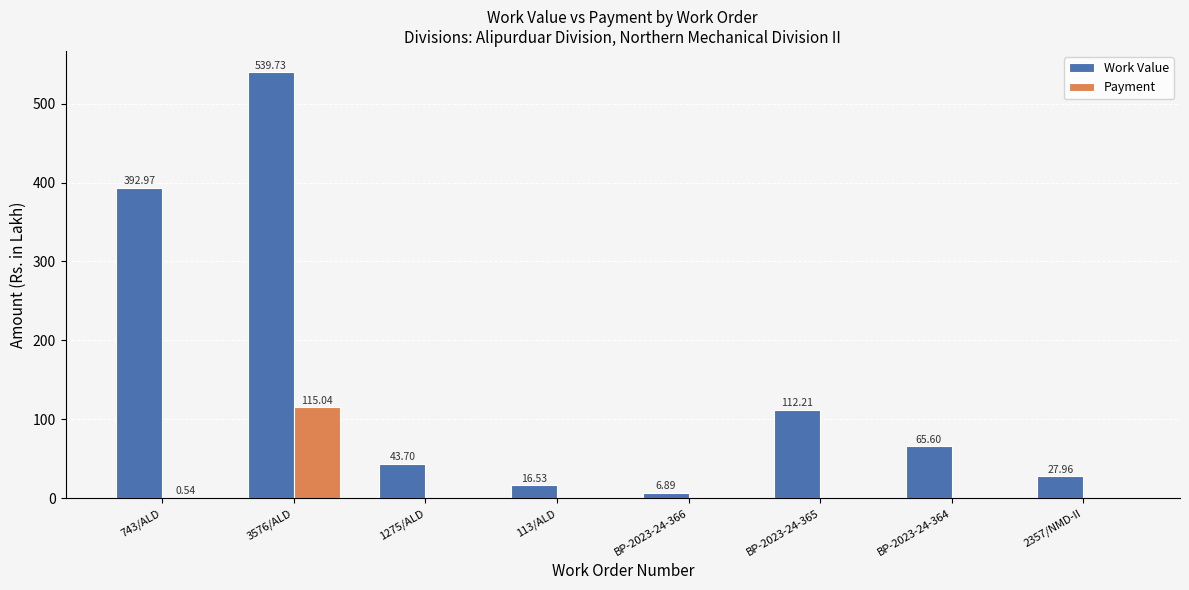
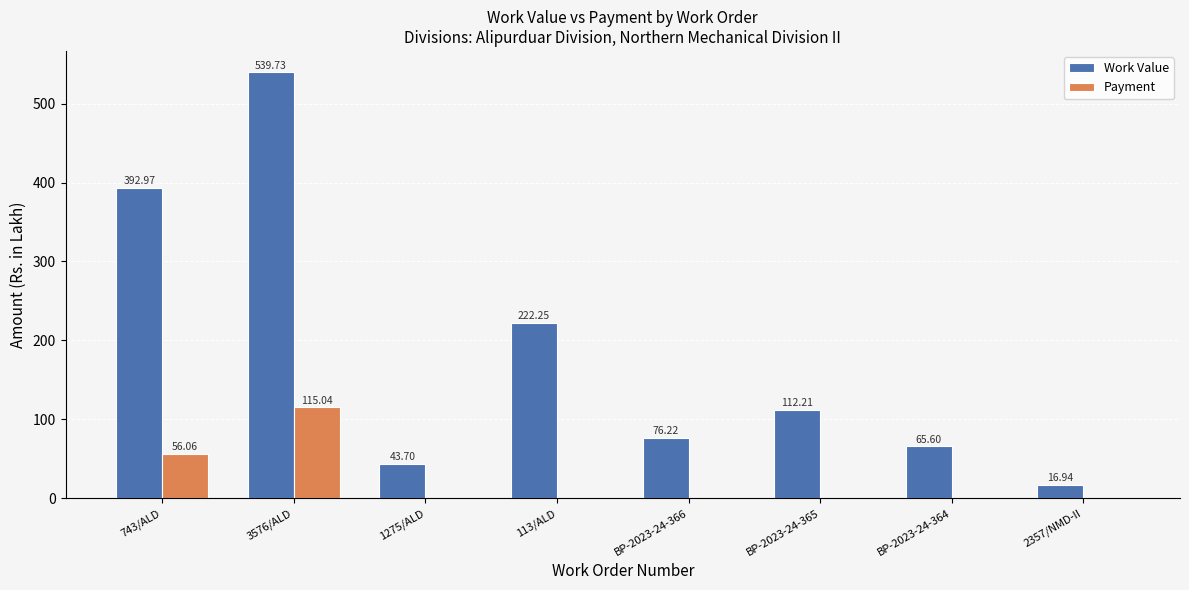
  {
    "Work Value": {
      "743/ALD": 392.97,
      "3576/ALD": 539.73,
      "1275/ALD": 43.70,
-     "113/ALD": 16.53,
-     "BP-2023-24-366": 6.89,
+     "113/ALD": 222.25,
+     "BP-2023-24-366": 76.22,
      "BP-2023-24-365": 112.21,
      "BP-2023-24-364": 65.60,
-     "2357/NMD-II": 27.96
+     "2357/NMD-II": 16.94
    },
    "Payment": {
-     "743/ALD": 0.54,
+     "743/ALD": 56.06,
      "3576/ALD": 115.04
    }
  }
